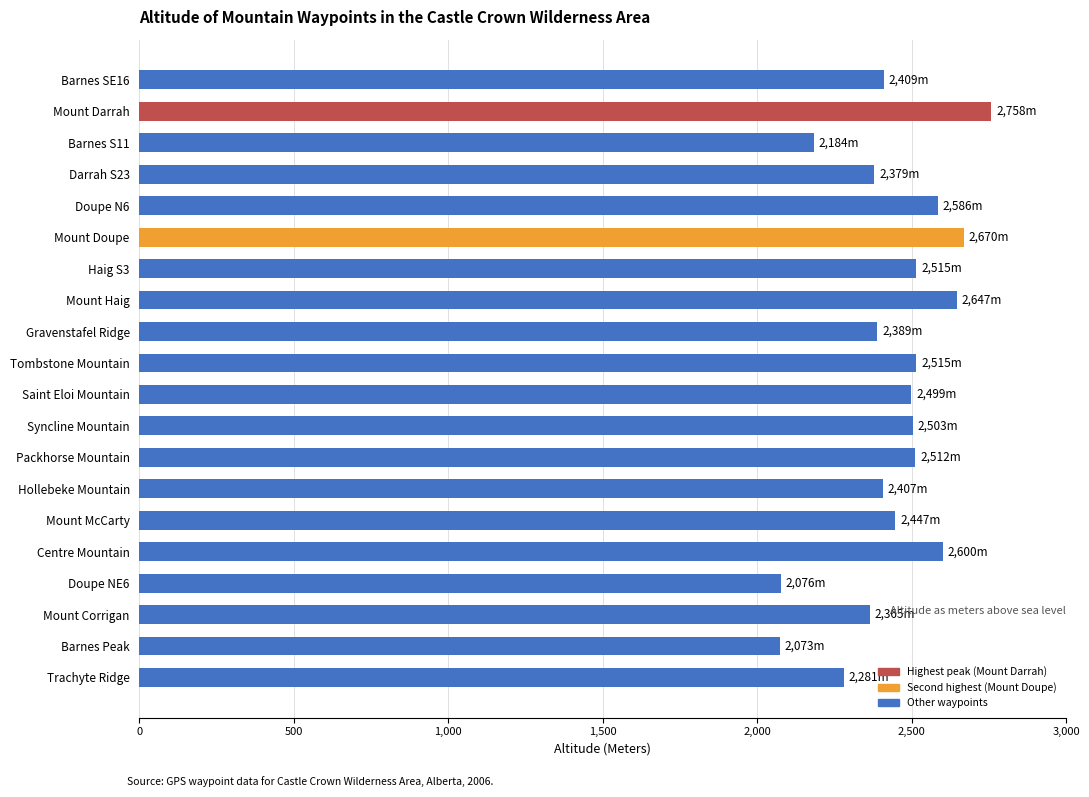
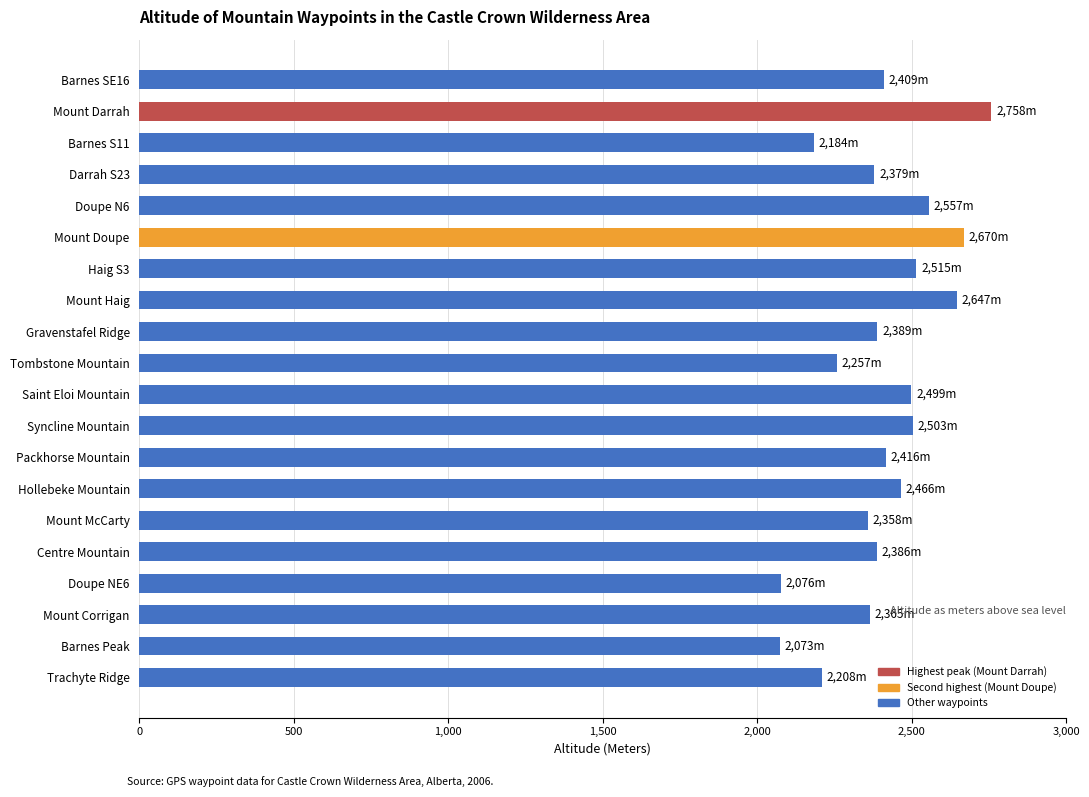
  {
    "Barnes SE16": "2,409m",
    "Mount Darrah": "2,758m",
    "Barnes S11": "2,184m",
    "Darrah S23": "2,379m",
-   "Doupe N6": "2,586m",
+   "Doupe N6": "2,557m",
    "Mount Doupe": "2,670m",
    "Haig S3": "2,515m",
    "Mount Haig": "2,647m",
    "Gravenstafel Ridge": "2,389m",
-   "Tombstone Mountain": "2,515m",
+   "Tombstone Mountain": "2,257m",
    "Saint Eloi Mountain": "2,499m",
    "Syncline Mountain": "2,503m",
-   "Packhorse Mountain": "2,512m",
-   "Hollebeke Mountain": "2,407m",
-   "Mount McCarty": "2,447m",
-   "Centre Mountain": "2,600m",
+   "Packhorse Mountain": "2,416m",
+   "Hollebeke Mountain": "2,466m",
+   "Mount McCarty": "2,358m",
+   "Centre Mountain": "2,386m",
    "Doupe NE6": "2,076m",
    "Barnes Peak": "2,073m",
-   "Trachyte Ridge": "2,281m"
+   "Trachyte Ridge": "2,208m"
  }
